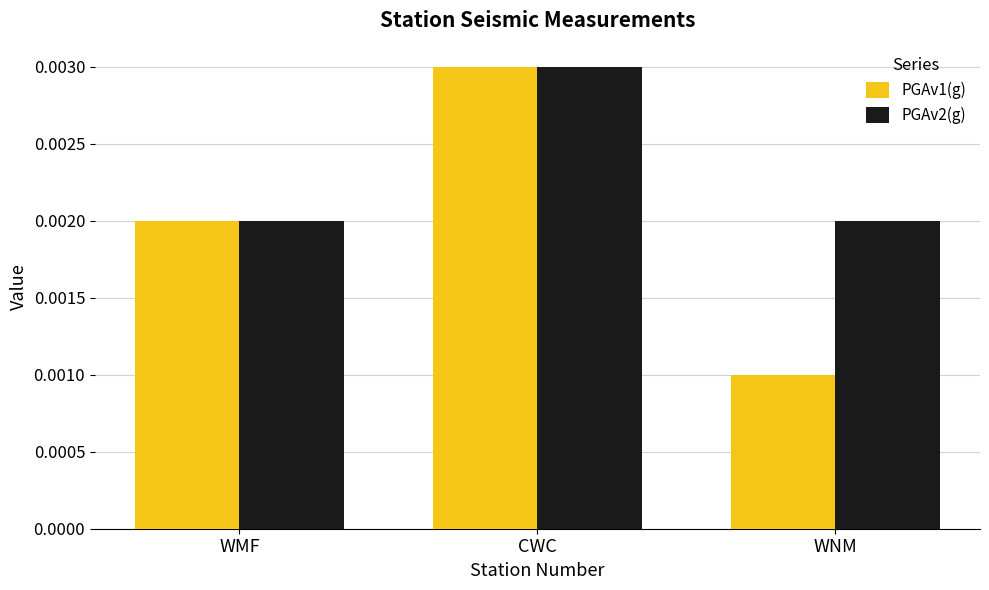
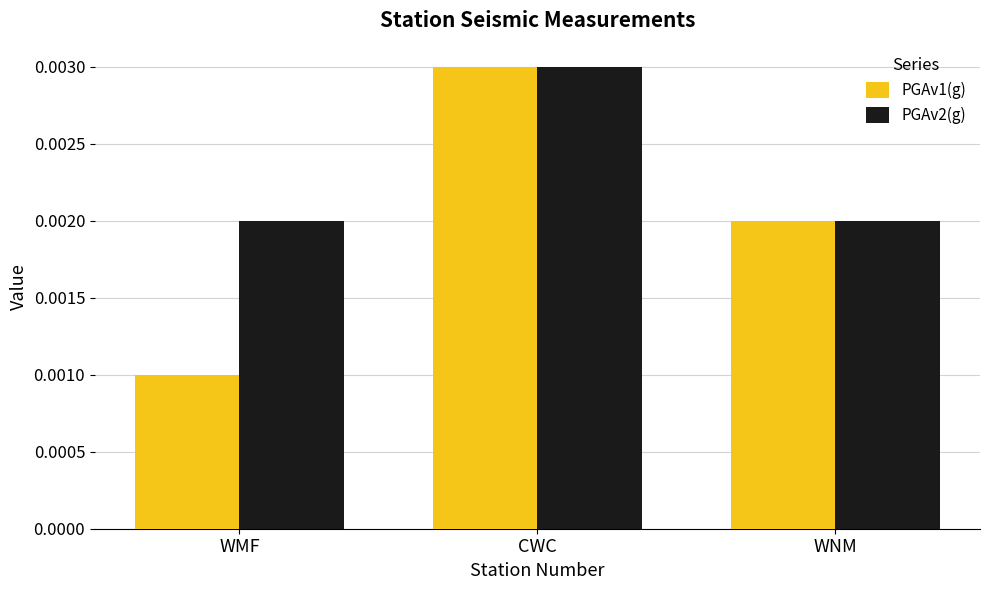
  {
    "PGAv1(g)": {
-     "WMF": 0.002,
+     "WMF": 0.001,
      "CWC": 0.003,
-     "WNM": 0.001
+     "WNM": 0.002
    },
    "PGAv2(g)": {
      "WMF": 0.002,
      "CWC": 0.003,
      "WNM": 0.002
    }
  }
